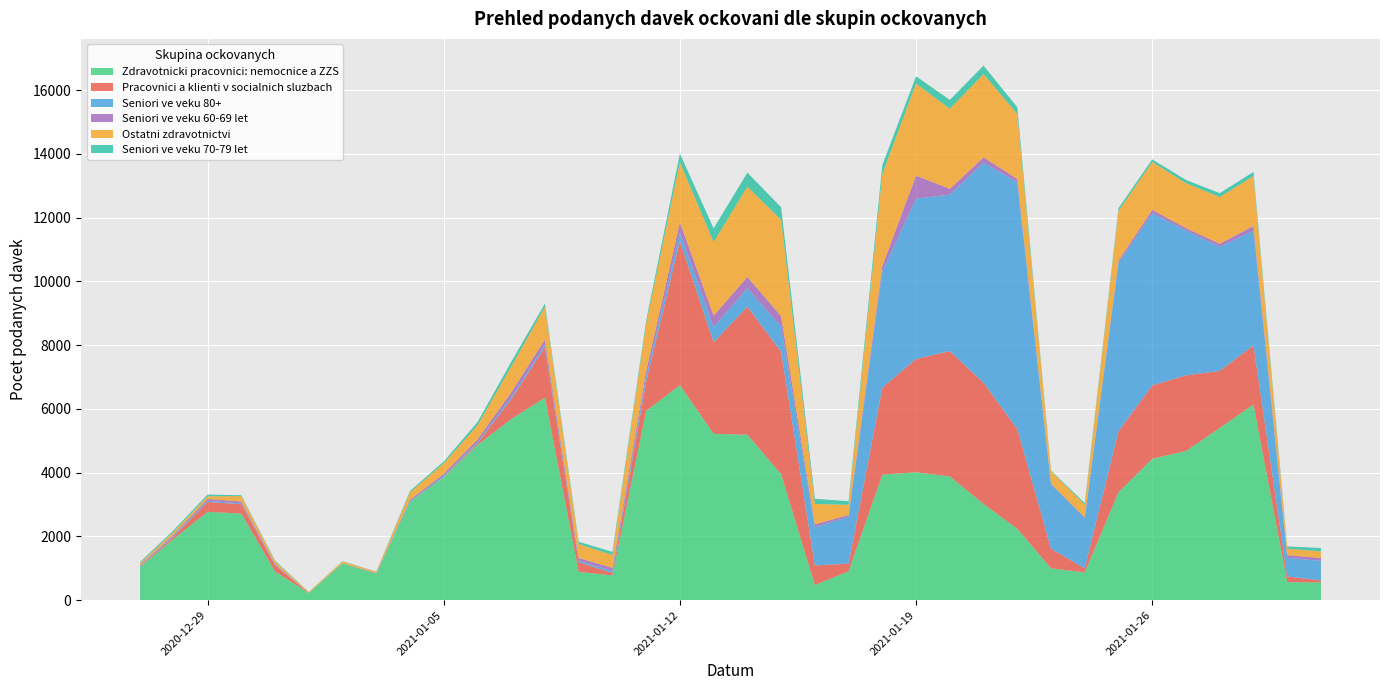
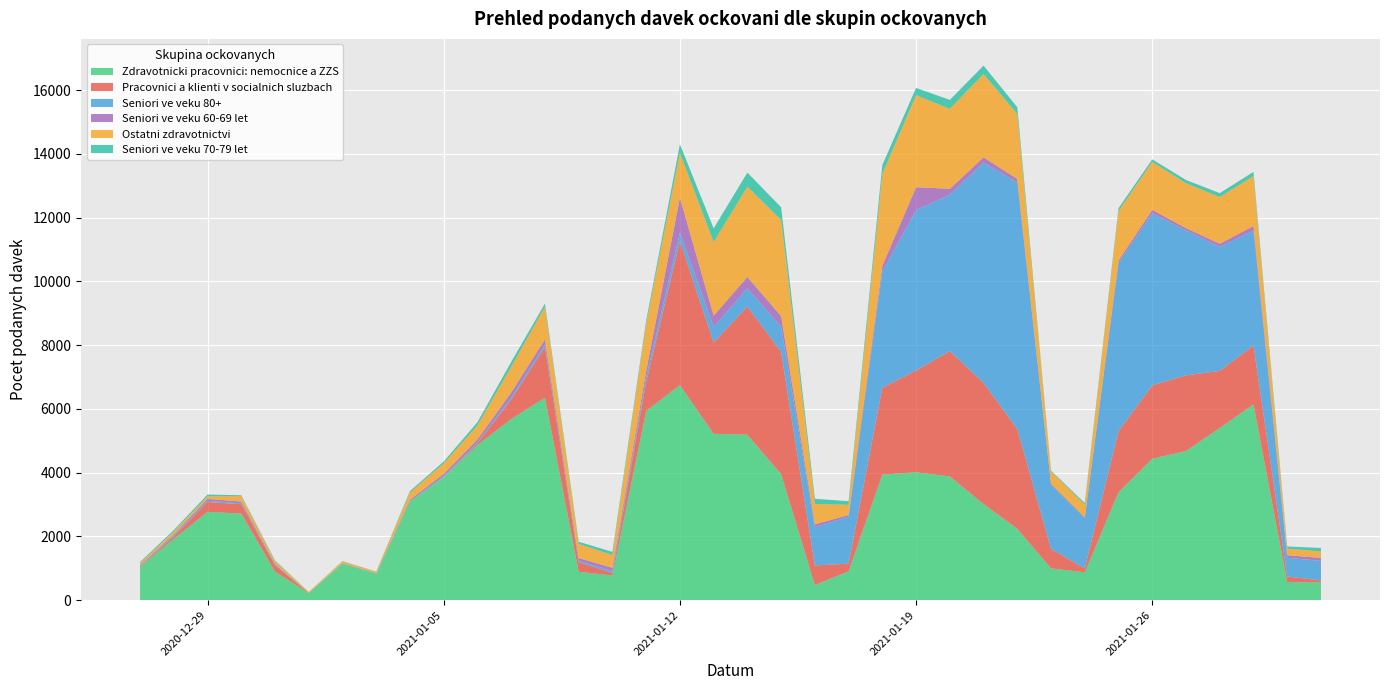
  {
    "Pracovnici a klienti v socialnich sluzbach": {
      "2021-01-12": 4500,
-     "2021-01-19": 3600,
+     "2021-01-19": 3200,
      "2021-01-26": 2300
    },
    "Seniori ve veku 80+": {
      "2021-01-12": 300,
      "2021-01-19": 5000,
      "2021-01-26": 5400
    },
    "Seniori ve veku 60-69 let": {
-     "2021-01-12": 300,
+     "2021-01-12": 1100,
      "2021-01-19": 700,
      "2021-01-26": 100
    },
    "Ostatni zdravotnictvi": {
-     "2021-01-12": 1900,
+     "2021-01-12": 1400,
      "2021-01-19": 2900,
      "2021-01-26": 1500
    }
  }
